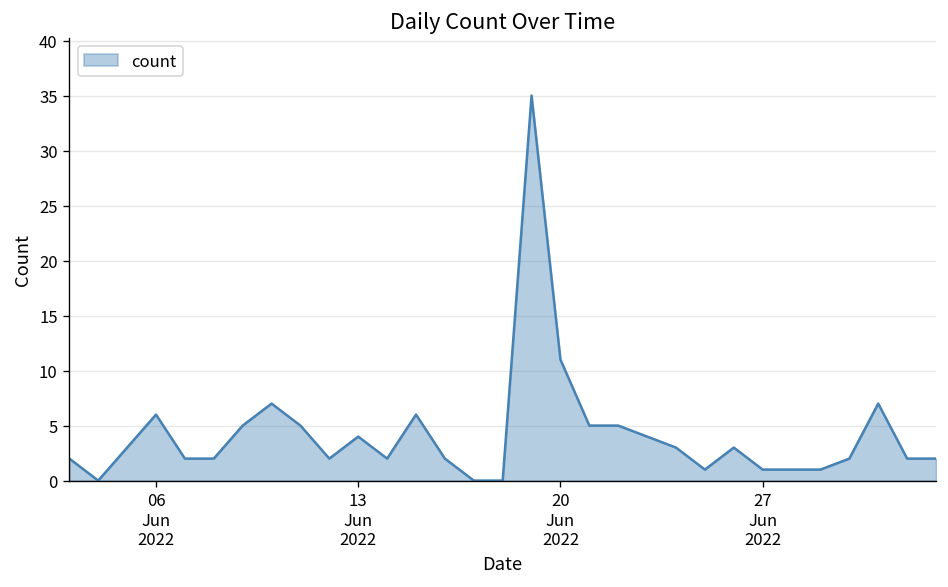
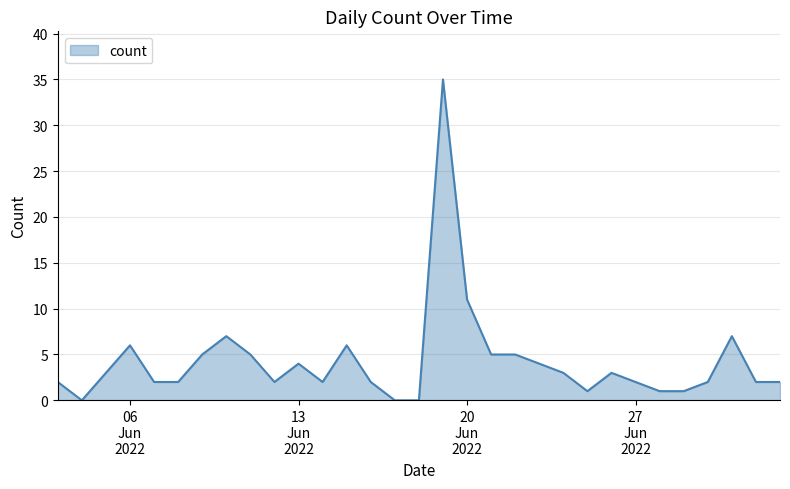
  {
    "06 Jun 2022": 6,
    "13 Jun 2022": 4,
    "20 Jun 2022": 11,
-   "27 Jun 2022": 1
+   "27 Jun 2022": 2
  }
